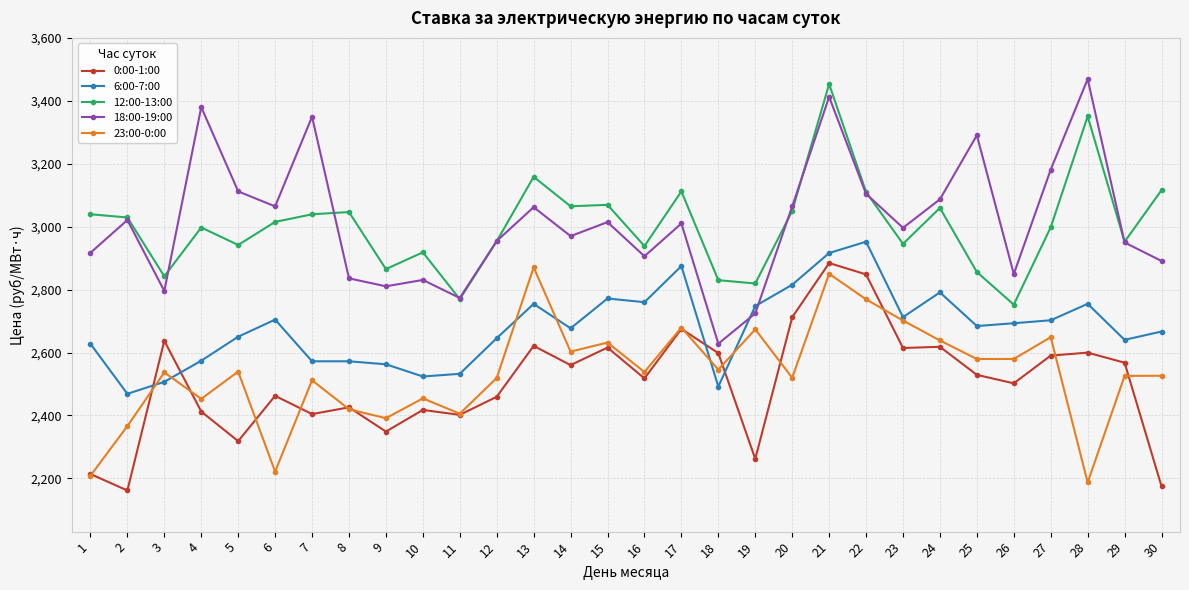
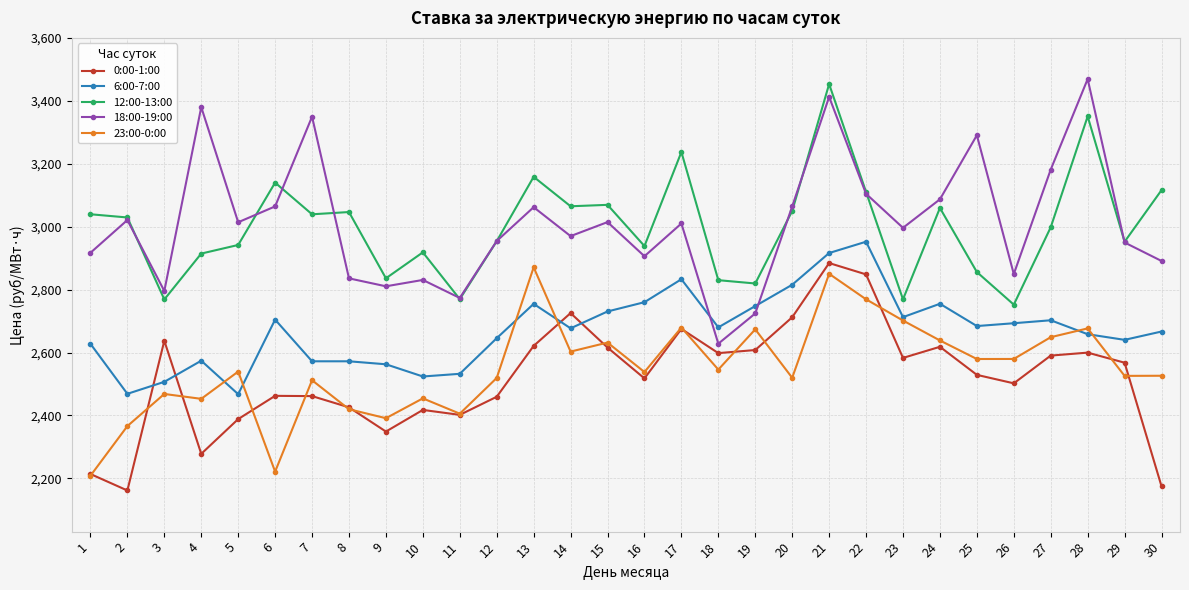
  {
    "0:00-1:00": {
      "2": "2,160",
      "3": "2,640",
-     "4": "2,410",
-     "5": "2,320",
+     "4": "2,280",
+     "5": "2,390",
      "6": "2,460",
-     "7": "2,400",
+     "7": "2,460",
      "9": "2,350",
      "10": "2,420",
      "12": "2,460",
      "13": "2,620",
-     "14": "2,560",
+     "14": "2,730",
      "15": "2,620",
      "16": "2,520",
      "18": "2,600",
-     "19": "2,260",
+     "19": "2,610",
      "20": "2,710",
      "21": "2,880",
      "22": "2,850",
-     "23": "2,610",
+     "23": "2,580",
      "24": "2,620",
      "25": "2,530",
      "26": "2,500",
      "27": "2,590",
      "28": "2,600",
      "29": "2,570",
      "30": "2,170"
    },
    "6:00-7:00": {
      "1": "2,630",
      "2": "2,470",
      "3": "2,510",
      "4": "2,570",
-     "5": "2,650",
+     "5": "2,470",
      "6": "2,700",
      "7": "2,570",
      "8": "2,570",
      "9": "2,560",
      "10": "2,520",
      "11": "2,530",
      "12": "2,650",
      "13": "2,750",
      "14": "2,680",
-     "15": "2,770",
+     "15": "2,730",
      "16": "2,760",
-     "17": "2,870",
-     "18": "2,490",
+     "17": "2,830",
+     "18": "2,680",
      "19": "2,750",
      "20": "2,820",
      "21": "2,920",
      "22": "2,950",
      "23": "2,710",
-     "24": "2,790",
+     "24": "2,760",
      "25": "2,680",
      "26": "2,690",
      "27": "2,700",
-     "28": "2,750",
+     "28": "2,660",
      "29": "2,640",
      "30": "2,670"
    },
    "12:00-13:00": {
      "1": "3,040",
-     "3": "2,840",
-     "4": "3,000",
+     "3": "2,770",
+     "4": "2,910",
      "5": "2,940",
-     "6": "3,020",
+     "6": "3,140",
      "7": "3,040",
      "8": "3,050",
-     "9": "2,870",
+     "9": "2,840",
      "10": "2,920",
      "13": "3,160",
      "14": "3,060",
      "15": "3,070",
      "16": "2,940",
-     "17": "3,110",
+     "17": "3,240",
      "18": "2,830",
      "19": "2,820",
      "20": "3,050",
      "21": "3,450",
-     "23": "2,950",
+     "23": "2,770",
      "24": "3,060",
      "25": "2,860",
      "26": "2,750",
      "27": "3,000",
      "28": "3,350",
      "30": "3,120"
    },
    "18:00-19:00": {
      "1": "2,920",
      "3": "2,800",
      "4": "3,380",
-     "5": "3,110",
+     "5": "3,010",
      "6": "3,060",
      "7": "3,350",
      "8": "2,840",
      "9": "2,810",
      "10": "2,830",
      "13": "3,060",
      "14": "2,970",
      "15": "3,010",
      "16": "2,910",
      "17": "3,010",
      "18": "2,630",
      "19": "2,720",
      "20": "3,060",
      "21": "3,410",
      "23": "3,000",
      "24": "3,090",
      "25": "3,290",
      "26": "2,850",
      "27": "3,180",
      "28": "3,470",
      "30": "2,890"
    },
    "23:00-0:00": {
      "2": "2,370",
-     "3": "2,540",
+     "3": "2,470",
      "4": "2,450",
      "5": "2,540",
      "6": "2,220",
      "7": "2,510",
      "9": "2,390",
      "10": "2,450",
      "12": "2,520",
      "13": "2,870",
      "14": "2,600",
      "15": "2,630",
      "16": "2,540",
      "18": "2,550",
      "19": "2,670",
      "20": "2,520",
      "21": "2,850",
      "22": "2,770",
      "23": "2,700",
      "24": "2,640",
      "25": "2,580",
      "26": "2,580",
      "27": "2,650",
-     "28": "2,190",
+     "28": "2,680",
      "29": "2,530",
      "30": "2,530"
    }
  }
